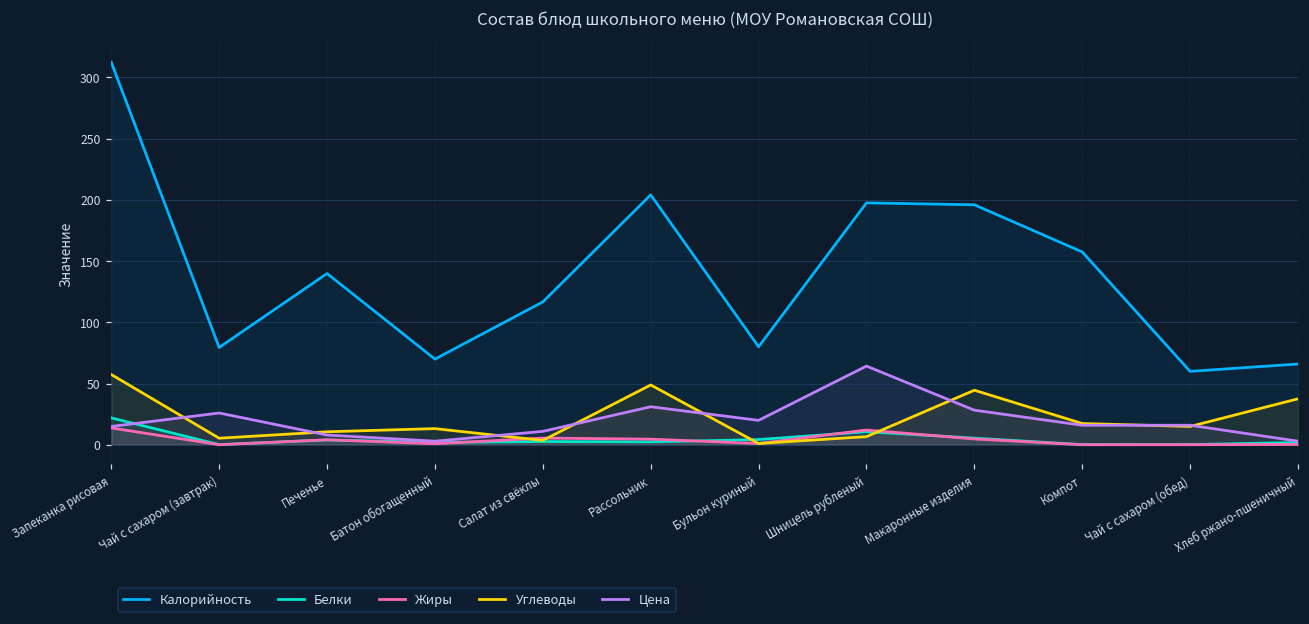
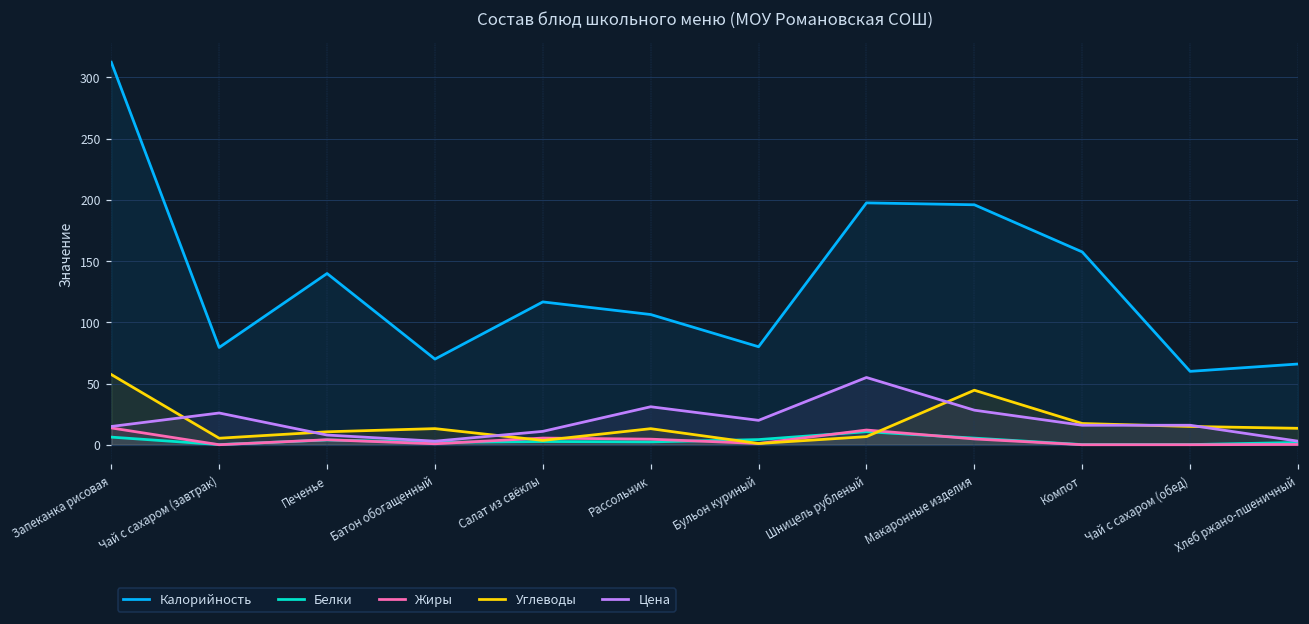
  {
    "Калорийность": {
      "Запеканка рисовая": 312,
      "Чай с сахаром (завтрак)": 80,
      "Печенье": 140,
      "Батон обогащенный": 70,
      "Салат из свёклы": 117,
-     "Рассольник": 204,
+     "Рассольник": 106,
      "Бульон куриный": 80,
      "Шницель рубленый": 198,
      "Макаронные изделия": 196,
      "Компот": 158,
      "Чай с сахаром (обед)": 60,
      "Хлеб ржано-пшеничный": 66
    },
    "Белки": {
-     "Запеканка рисовая": 22,
+     "Запеканка рисовая": 6,
      "Бульон куриный": 4
    },
    "Углеводы": {
      "Запеканка рисовая": 57,
      "Чай с сахаром (завтрак)": 5,
      "Печенье": 11,
      "Батон обогащенный": 13,
-     "Рассольник": 49,
+     "Рассольник": 13,
      "Шницель рубленый": 7,
      "Макаронные изделия": 45,
-     "Хлеб ржано-пшеничный": 38
+     "Хлеб ржано-пшеничный": 14
    },
    "Цена": {
      "Чай с сахаром (завтрак)": 26,
      "Печенье": 8,
      "Салат из свёклы": 11,
      "Рассольник": 31,
      "Бульон куриный": 20,
-     "Шницель рубленый": 64,
+     "Шницель рубленый": 55,
      "Макаронные изделия": 28
    }
  }
